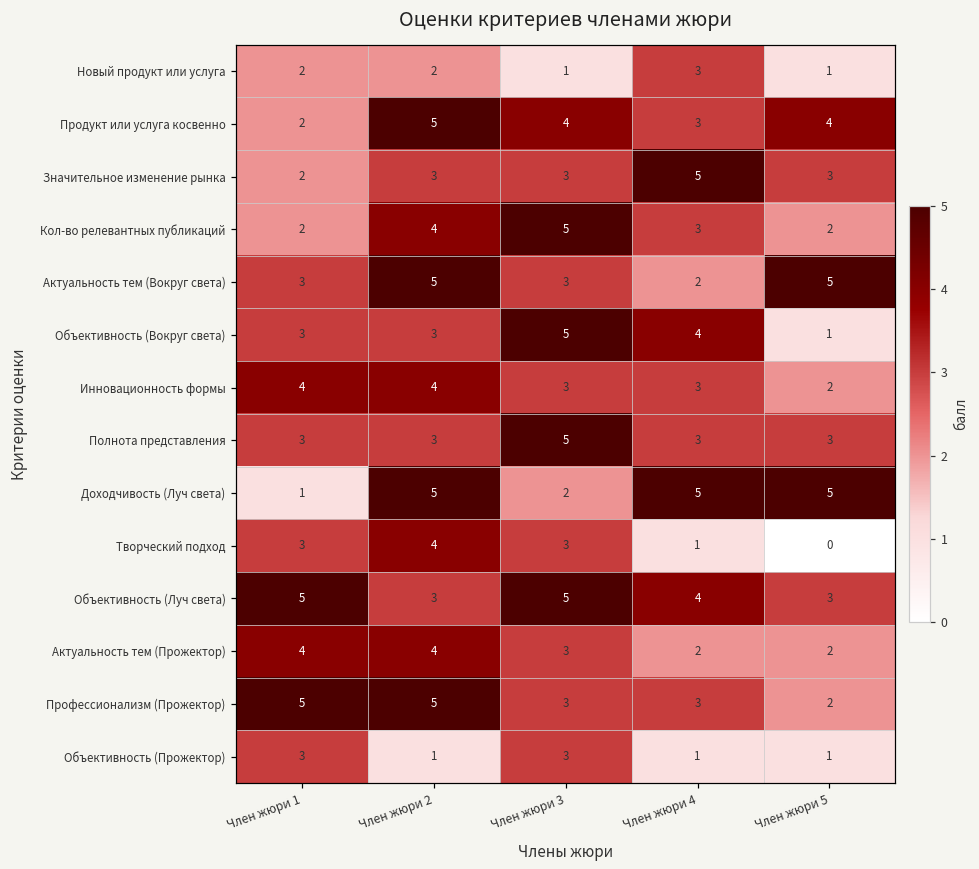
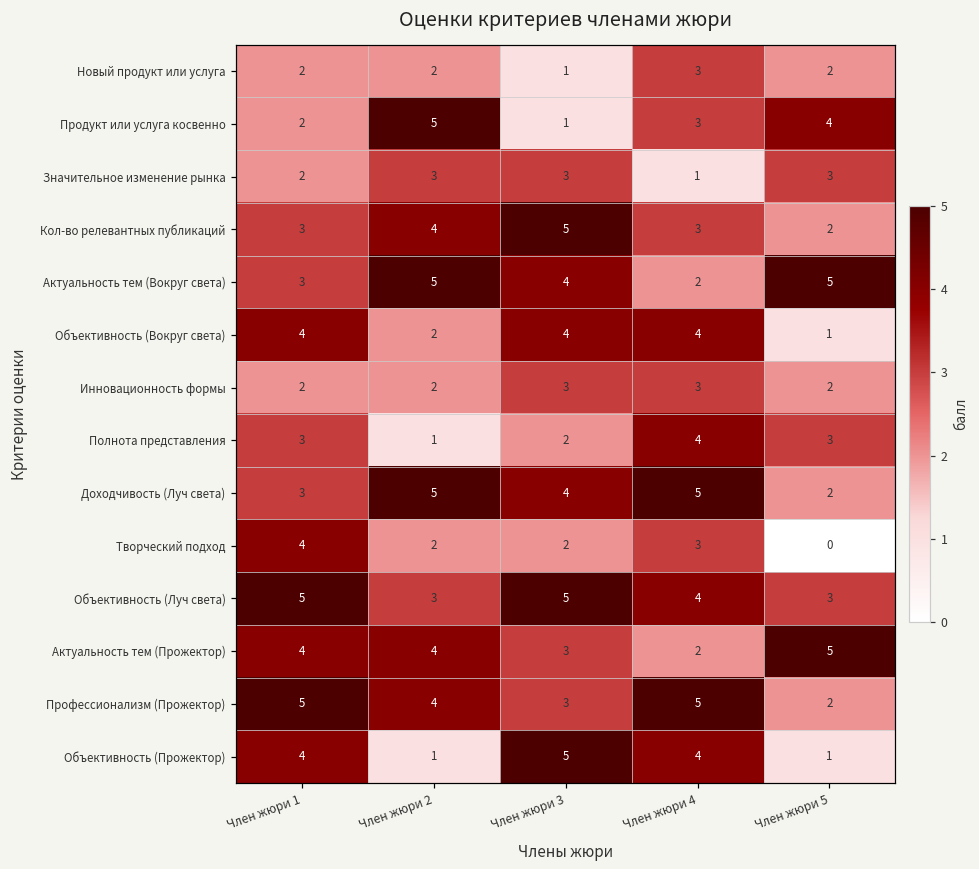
  {
    "Новый продукт или услуга": {
      "Член жюри 1": 2,
      "Член жюри 2": 2,
      "Член жюри 3": 1,
      "Член жюри 4": 3,
-     "Член жюри 5": 1
+     "Член жюри 5": 2
    },
    "Продукт или услуга косвенно": {
      "Член жюри 1": 2,
      "Член жюри 2": 5,
-     "Член жюри 3": 4,
+     "Член жюри 3": 1,
      "Член жюри 4": 3,
      "Член жюри 5": 4
    },
    "Значительное изменение рынка": {
      "Член жюри 1": 2,
      "Член жюри 2": 3,
      "Член жюри 3": 3,
-     "Член жюри 4": 5,
+     "Член жюри 4": 1,
      "Член жюри 5": 3
    },
    "Кол-во релевантных публикаций": {
-     "Член жюри 1": 2,
+     "Член жюри 1": 3,
      "Член жюри 2": 4,
      "Член жюри 3": 5,
      "Член жюри 4": 3,
      "Член жюри 5": 2
    },
    "Актуальность тем (Вокруг света)": {
      "Член жюри 1": 3,
      "Член жюри 2": 5,
-     "Член жюри 3": 3,
+     "Член жюри 3": 4,
      "Член жюри 4": 2,
      "Член жюри 5": 5
    },
    "Объективность (Вокруг света)": {
-     "Член жюри 1": 3,
-     "Член жюри 2": 3,
-     "Член жюри 3": 5,
+     "Член жюри 1": 4,
+     "Член жюри 2": 2,
+     "Член жюри 3": 4,
      "Член жюри 4": 4,
      "Член жюри 5": 1
    },
    "Инновационность формы": {
-     "Член жюри 1": 4,
-     "Член жюри 2": 4,
+     "Член жюри 1": 2,
+     "Член жюри 2": 2,
      "Член жюри 3": 3,
      "Член жюри 4": 3,
      "Член жюри 5": 2
    },
    "Полнота представления": {
      "Член жюри 1": 3,
-     "Член жюри 2": 3,
-     "Член жюри 3": 5,
-     "Член жюри 4": 3,
+     "Член жюри 2": 1,
+     "Член жюри 3": 2,
+     "Член жюри 4": 4,
      "Член жюри 5": 3
    },
    "Доходчивость (Луч света)": {
-     "Член жюри 1": 1,
+     "Член жюри 1": 3,
      "Член жюри 2": 5,
-     "Член жюри 3": 2,
+     "Член жюри 3": 4,
      "Член жюри 4": 5,
-     "Член жюри 5": 5
+     "Член жюри 5": 2
    },
    "Творческий подход": {
-     "Член жюри 1": 3,
-     "Член жюри 2": 4,
-     "Член жюри 3": 3,
-     "Член жюри 4": 1,
+     "Член жюри 1": 4,
+     "Член жюри 2": 2,
+     "Член жюри 3": 2,
+     "Член жюри 4": 3,
      "Член жюри 5": 0
    },
    "Объективность (Луч света)": {
      "Член жюри 1": 5,
      "Член жюри 2": 3,
      "Член жюри 3": 5,
      "Член жюри 4": 4,
      "Член жюри 5": 3
    },
    "Актуальность тем (Прожектор)": {
      "Член жюри 1": 4,
      "Член жюри 2": 4,
      "Член жюри 3": 3,
      "Член жюри 4": 2,
-     "Член жюри 5": 2
+     "Член жюри 5": 5
    },
    "Профессионализм (Прожектор)": {
      "Член жюри 1": 5,
-     "Член жюри 2": 5,
+     "Член жюри 2": 4,
      "Член жюри 3": 3,
-     "Член жюри 4": 3,
+     "Член жюри 4": 5,
      "Член жюри 5": 2
    },
    "Объективность (Прожектор)": {
-     "Член жюри 1": 3,
+     "Член жюри 1": 4,
      "Член жюри 2": 1,
-     "Член жюри 3": 3,
-     "Член жюри 4": 1,
+     "Член жюри 3": 5,
+     "Член жюри 4": 4,
      "Член жюри 5": 1
    }
  }
